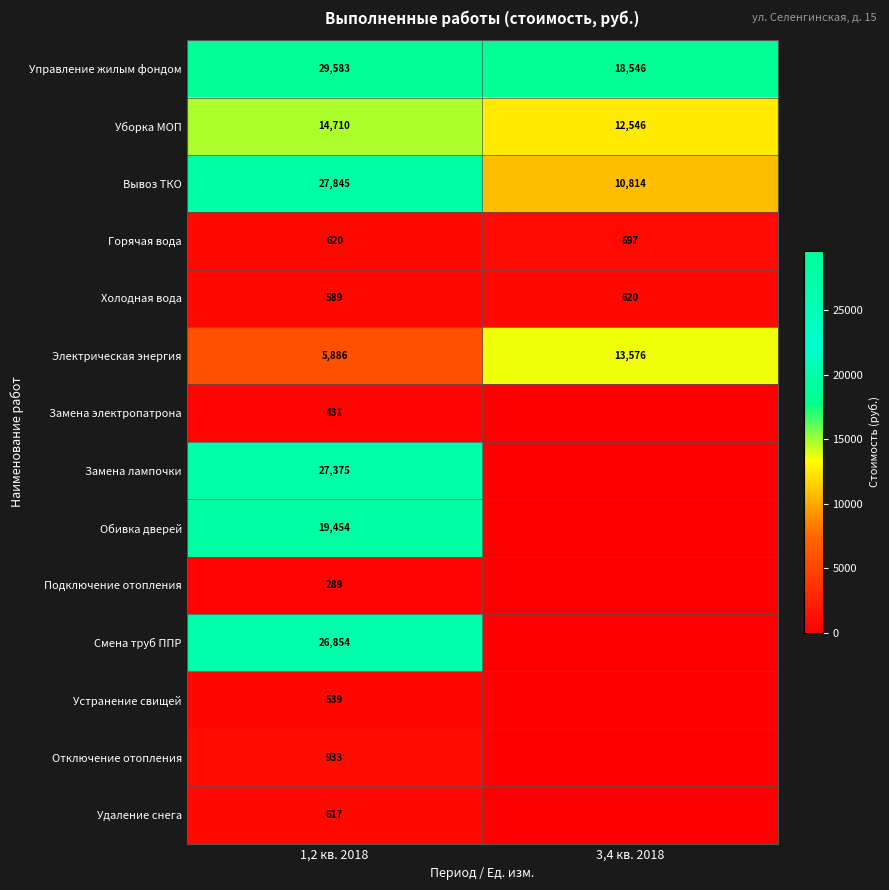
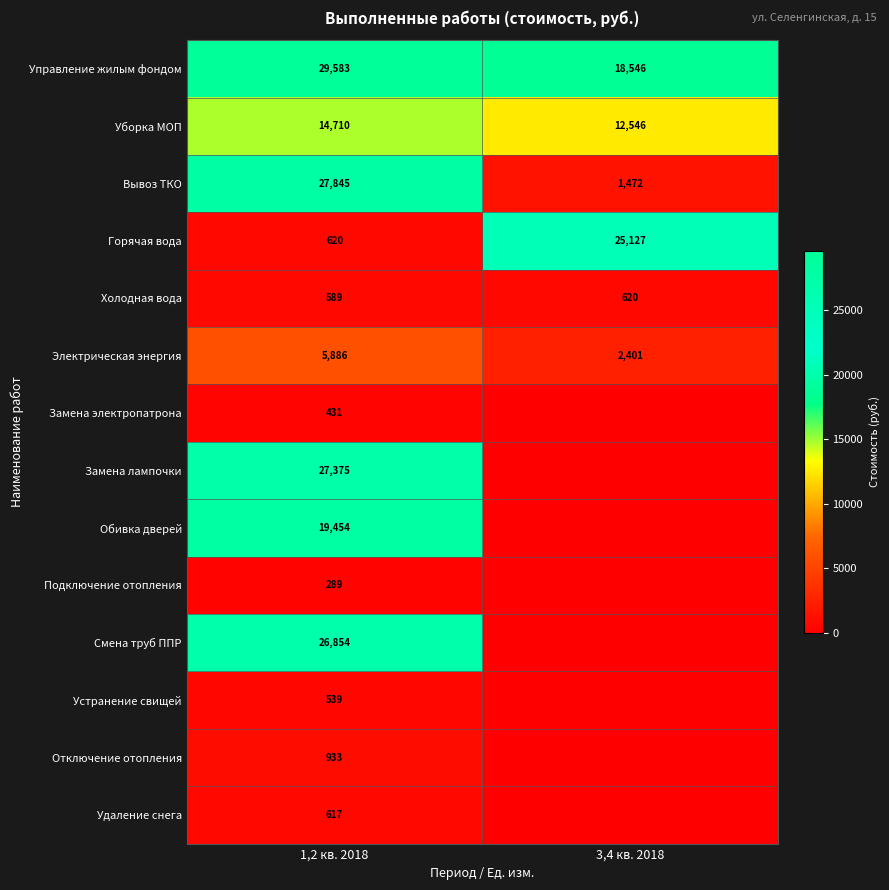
  {
    "Управление жилым фондом": {
      "1,2 кв. 2018": "29,583",
      "3,4 кв. 2018": "18,546"
    },
    "Уборка МОП": {
      "1,2 кв. 2018": "14,710",
      "3,4 кв. 2018": "12,546"
    },
    "Вывоз ТКО": {
      "1,2 кв. 2018": "27,845",
-     "3,4 кв. 2018": "10,814"
+     "3,4 кв. 2018": "1,472"
    },
    "Горячая вода": {
      "1,2 кв. 2018": "620",
-     "3,4 кв. 2018": "697"
+     "3,4 кв. 2018": "25,127"
    },
    "Холодная вода": {
      "1,2 кв. 2018": "589",
      "3,4 кв. 2018": "620"
    },
    "Электрическая энергия": {
      "1,2 кв. 2018": "5,886",
-     "3,4 кв. 2018": "13,576"
+     "3,4 кв. 2018": "2,401"
    },
    "Замена электропатрона": {
      "1,2 кв. 2018": "431"
    },
    "Замена лампочки": {
      "1,2 кв. 2018": "27,375"
    },
    "Обивка дверей": {
      "1,2 кв. 2018": "19,454"
    },
    "Подключение отопления": {
      "1,2 кв. 2018": "289"
    },
    "Смена труб ППР": {
      "1,2 кв. 2018": "26,854"
    },
    "Устранение свищей": {
      "1,2 кв. 2018": "539"
    },
    "Отключение отопления": {
      "1,2 кв. 2018": "933"
    },
    "Удаление снега": {
      "1,2 кв. 2018": "617"
    }
  }
